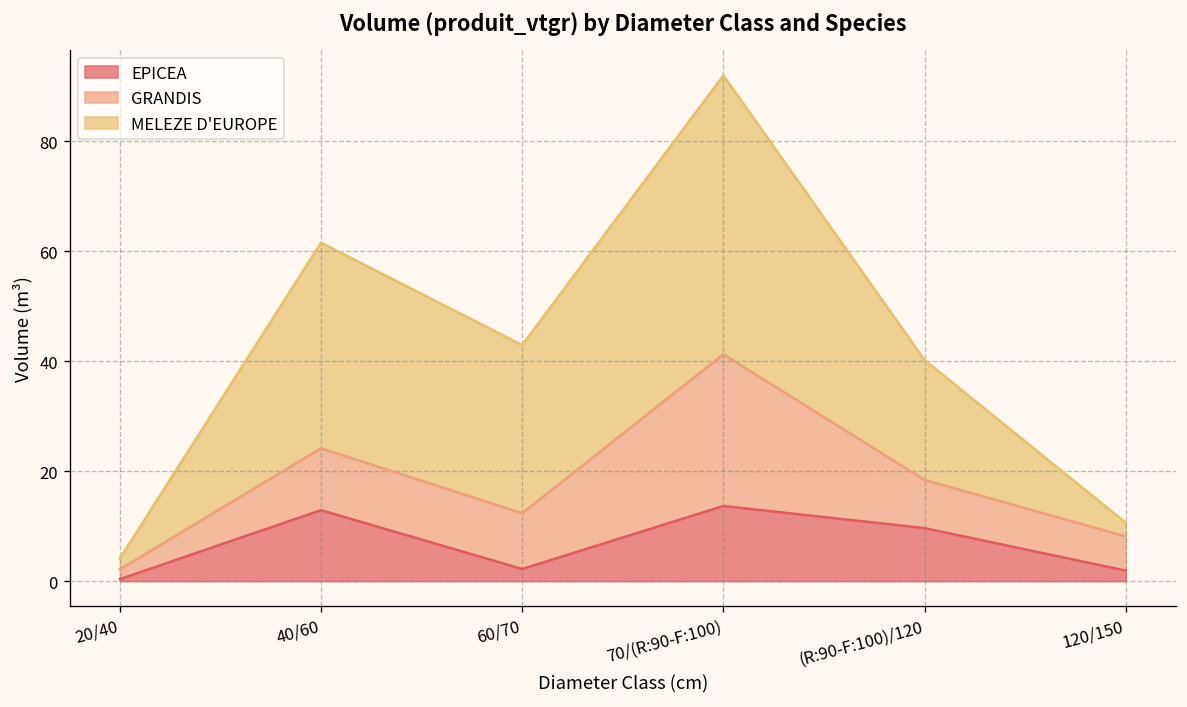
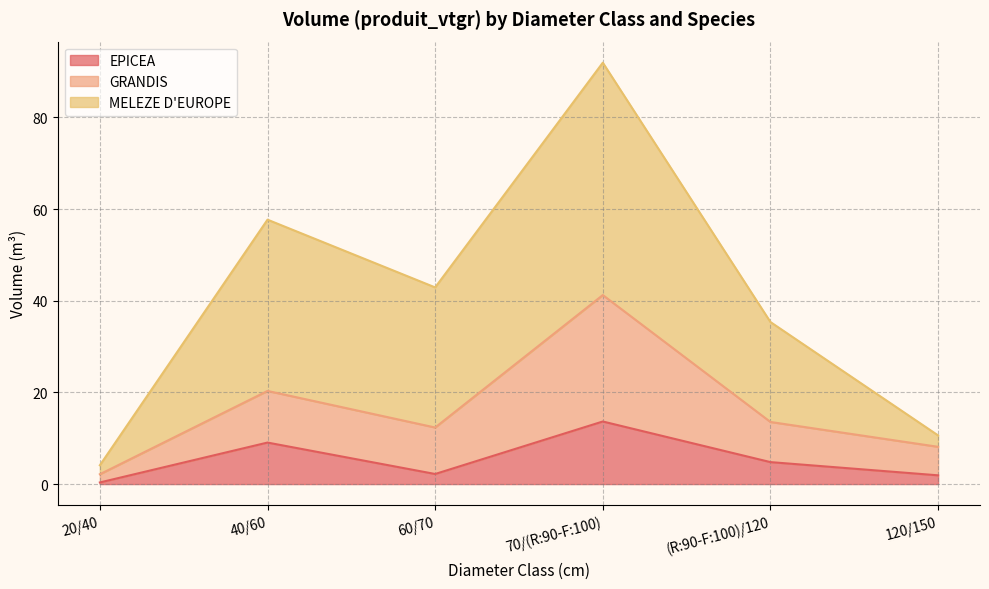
  {
    "EPICEA": {
      "20/40": 0,
-     "40/60": 13,
+     "40/60": 9,
      "60/70": 2,
      "70/(R:90-F:100)": 14,
-     "(R:90-F:100)/120": 10,
+     "(R:90-F:100)/120": 5,
      "120/150": 2
    }
  }
